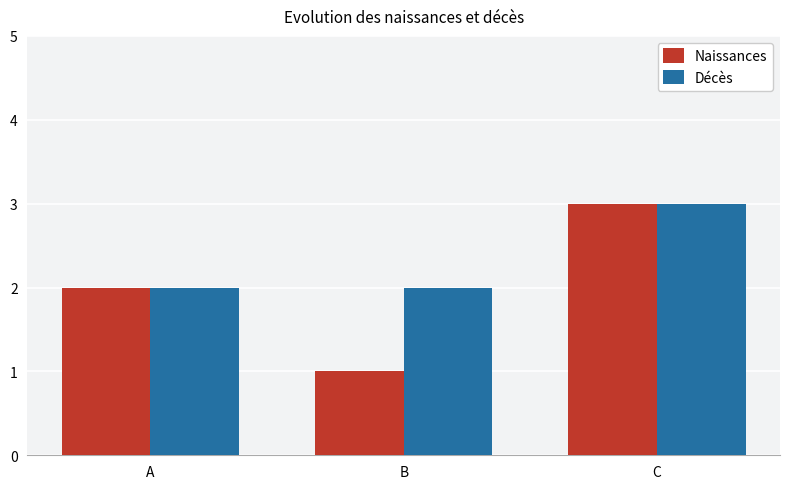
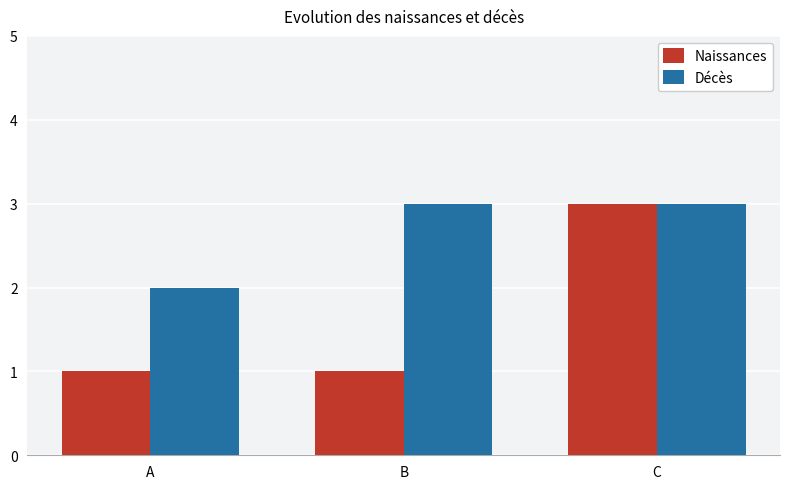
  {
    "Naissances": {
-     "A": 2,
+     "A": 1,
      "B": 1,
      "C": 3
    },
    "Décès": {
      "A": 2,
-     "B": 2,
+     "B": 3,
      "C": 3
    }
  }
